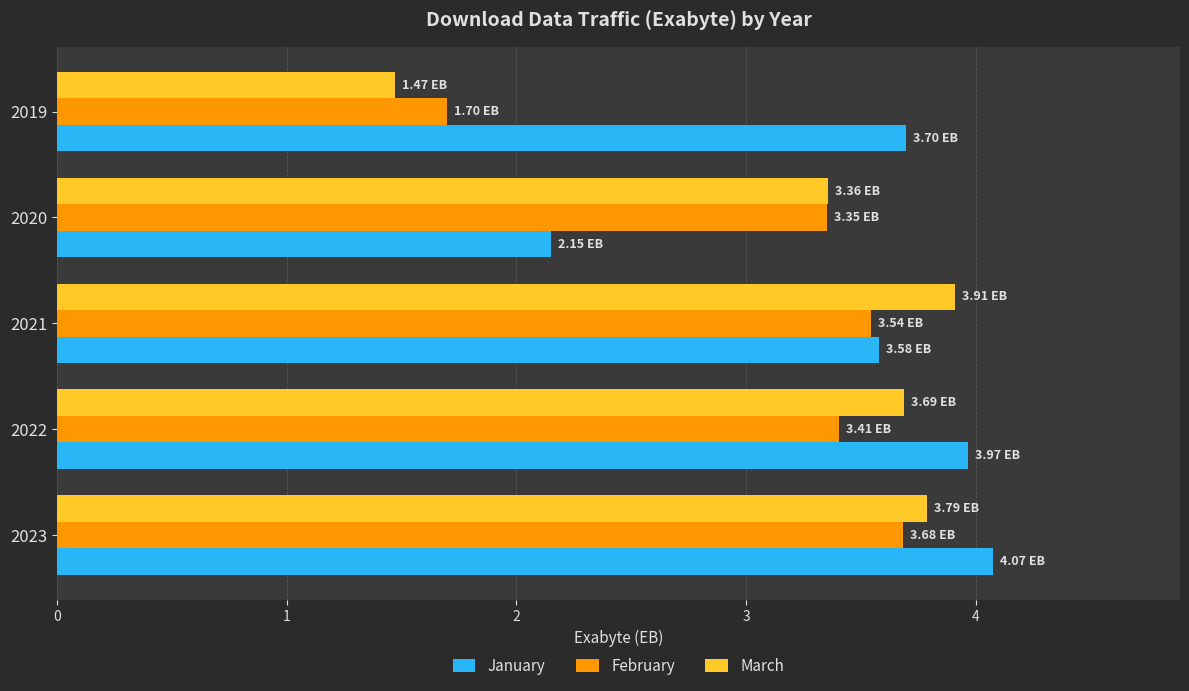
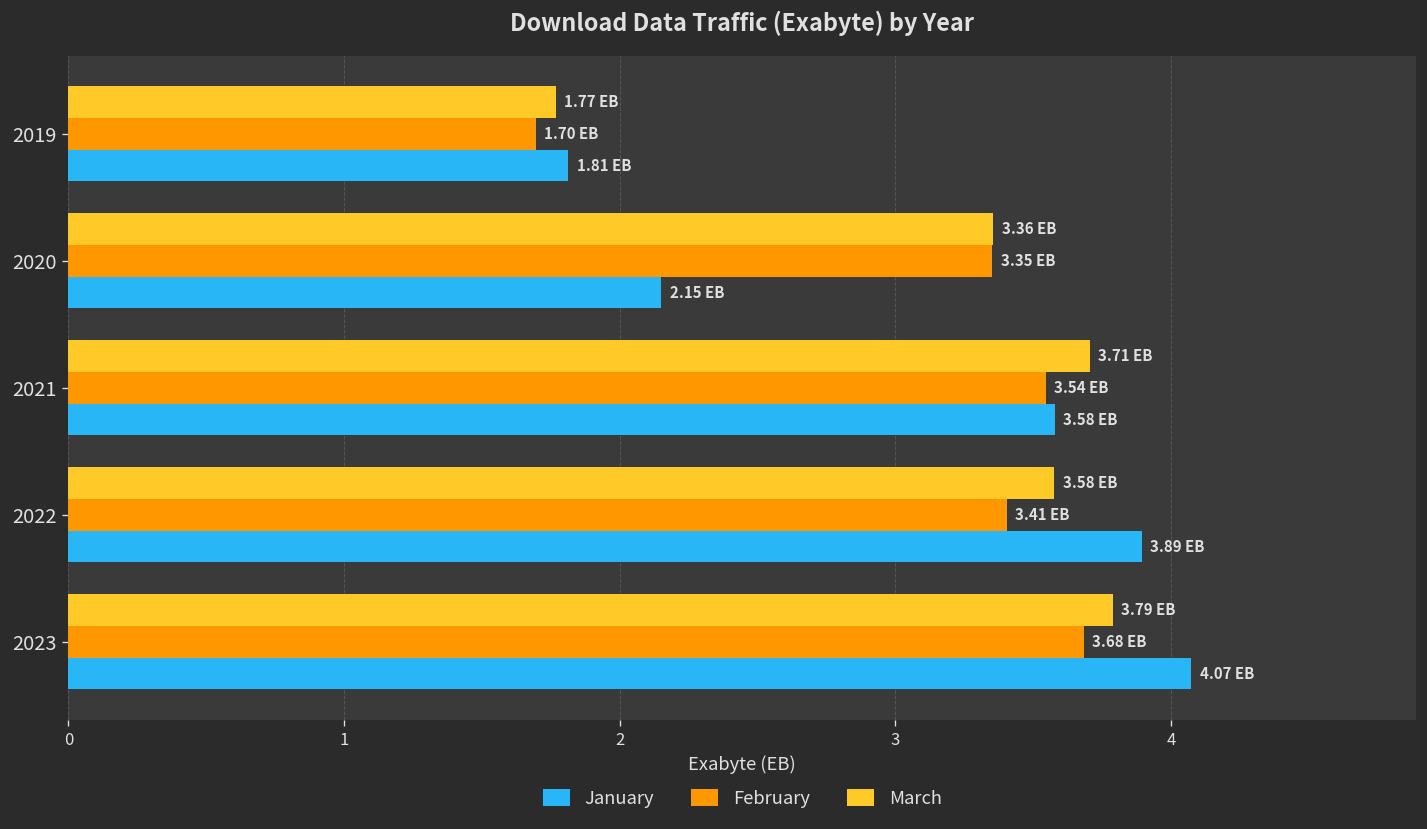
  {
    "January": {
-     "2019": 3.70,
+     "2019": 1.81,
      "2020": 2.15,
      "2021": 3.58,
-     "2022": 3.97,
+     "2022": 3.89,
      "2023": 4.07
    },
    "February": {
      "2019": 1.70,
      "2020": 3.35,
      "2021": 3.54,
      "2022": 3.41,
      "2023": 3.68
    },
    "March": {
-     "2019": 1.47,
+     "2019": 1.77,
      "2020": 3.36,
-     "2021": 3.91,
-     "2022": 3.69,
+     "2021": 3.71,
+     "2022": 3.58,
      "2023": 3.79
    }
  }
